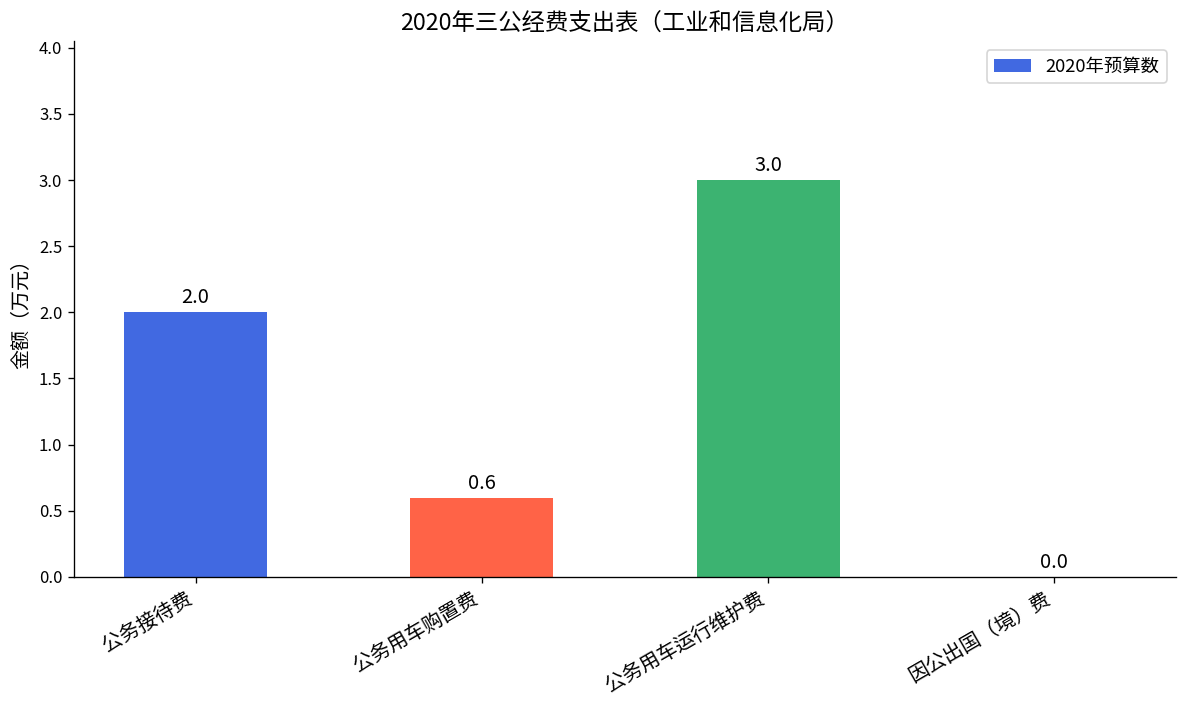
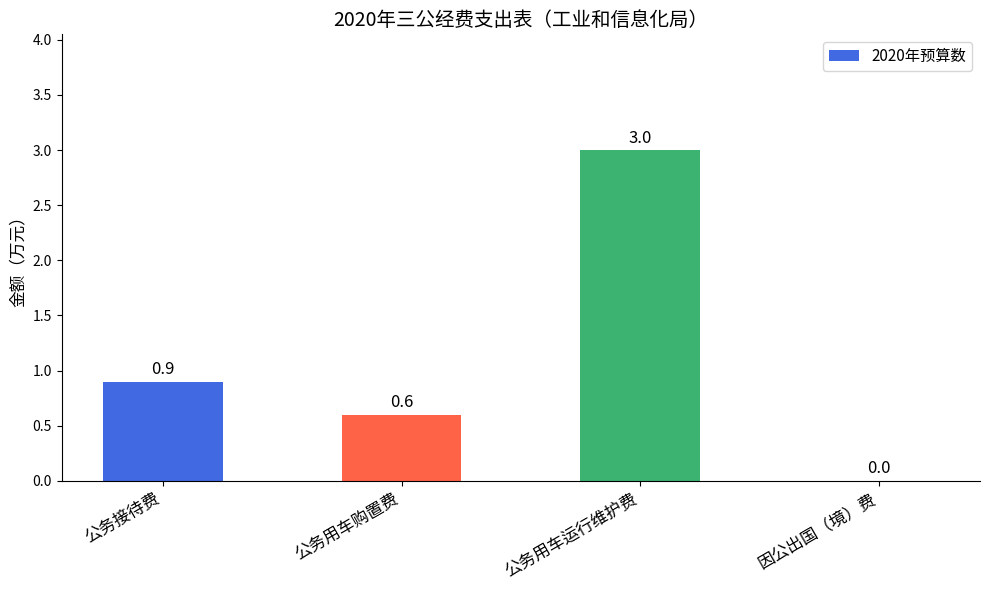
  {
-   "公务接待费": 2.0,
+   "公务接待费": 0.9,
    "公务用车购置费": 0.6,
    "公务用车运行维护费": 3.0,
    "因公出国（境）费": 0.0
  }
